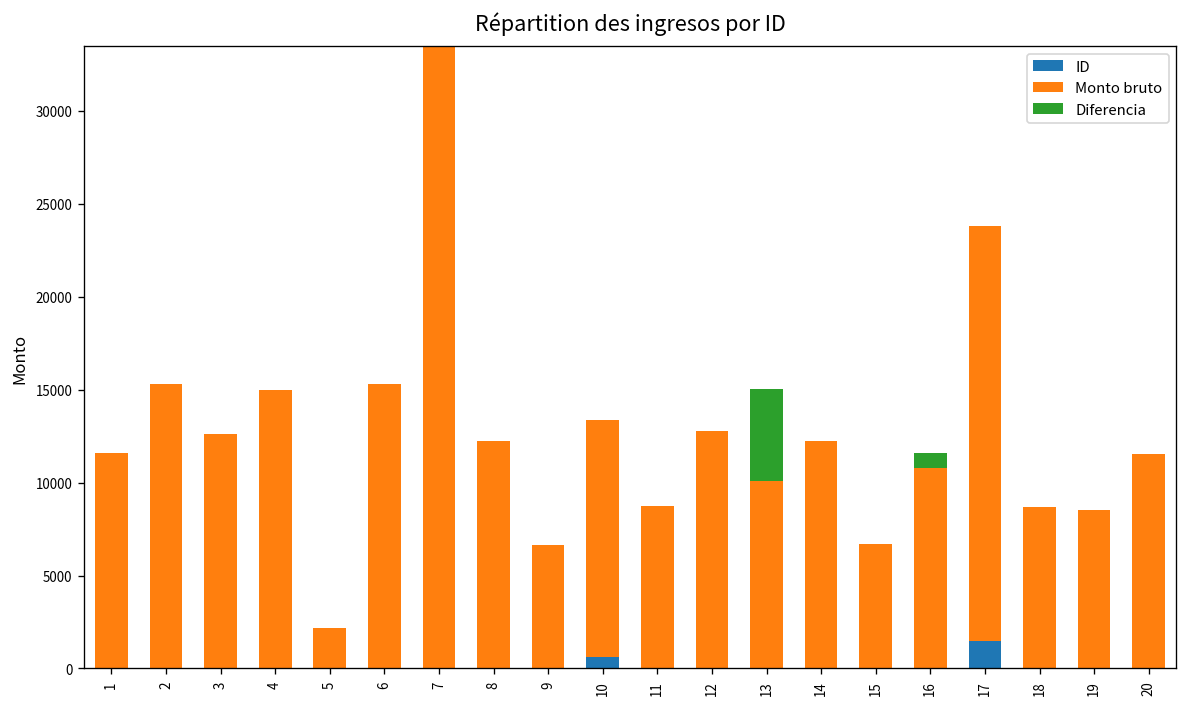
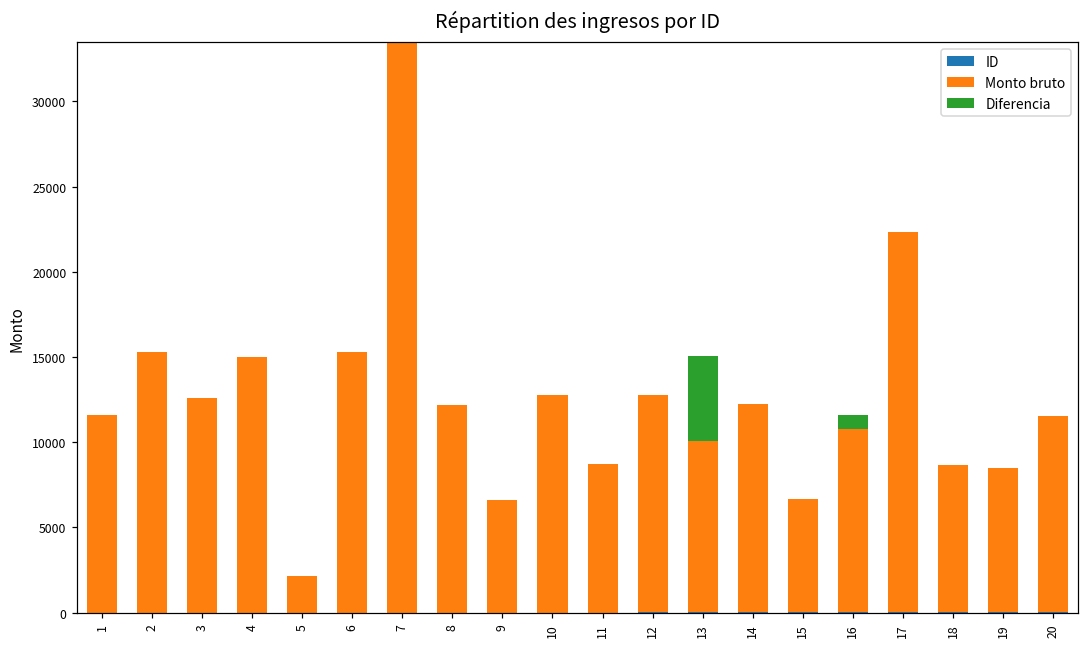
  {
    "ID": {
-     "10": 600,
-     "17": 1500
+     "10": 0,
+     "17": 0
    },
    "Monto bruto": {
      "1": 11600,
      "2": 15300,
      "3": 12600,
      "4": 15000,
      "5": 2100,
      "6": 15300,
      "7": 33400,
      "8": 12200,
      "9": 6600,
      "10": 12800,
      "11": 8700,
      "12": 12800,
      "13": 10100,
      "14": 12200,
      "15": 6700,
      "16": 11600,
      "17": 22300,
      "18": 8700,
      "19": 8500,
      "20": 11500
    },
    "Diferencia": {
      "1": 0,
      "2": 0,
      "3": 0,
      "4": 0,
      "5": 0,
      "6": 0,
      "7": 0,
      "8": 0,
      "9": 0,
      "10": 0,
      "11": 0,
      "12": 0,
      "13": 5000,
      "14": 0,
      "15": 0,
      "17": 0,
      "18": 0,
      "19": 0,
      "20": 0
    }
  }
